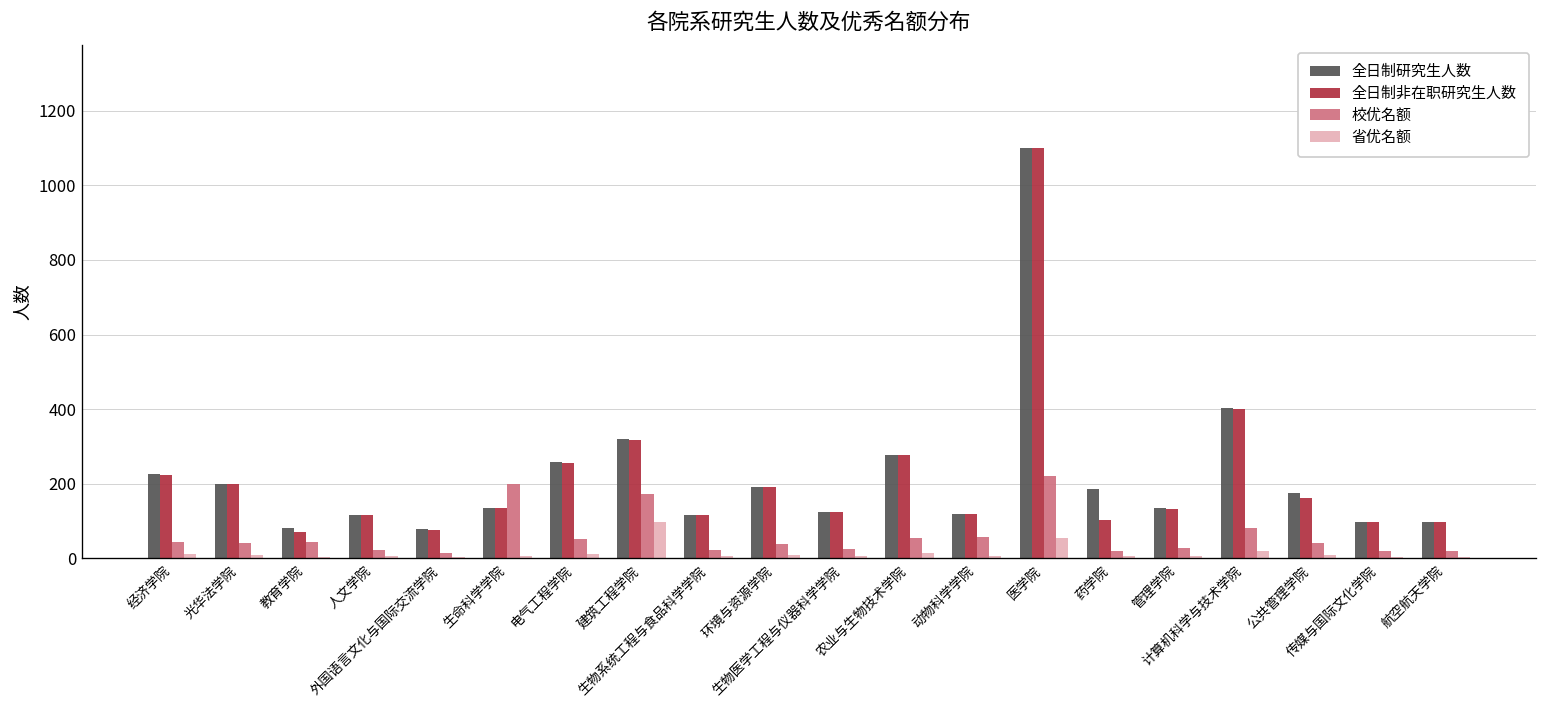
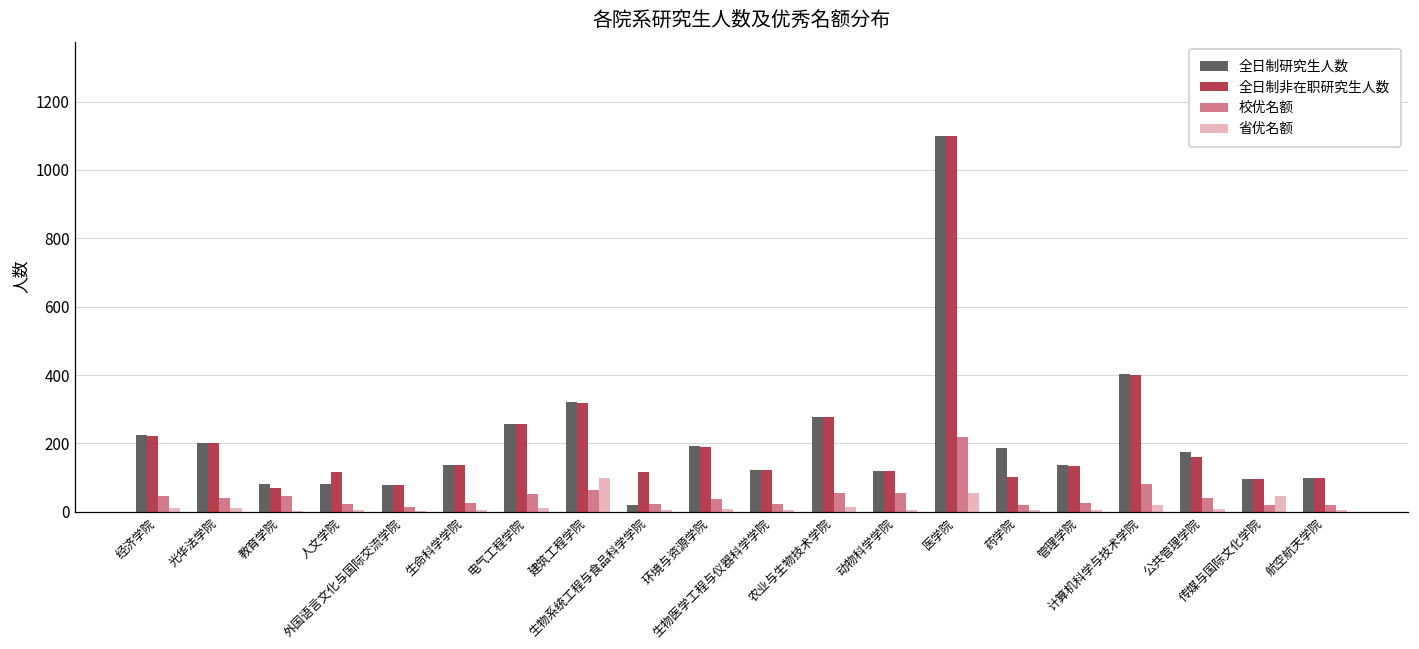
  {
    "全日制研究生人数": {
      "经济学院": 230,
      "光华法学院": 200,
      "教育学院": 80,
-     "人文学院": 120,
+     "人文学院": 80,
      "外国语言文化与国际交流学院": 80,
      "生命科学学院": 140,
      "电气工程学院": 260,
      "建筑工程学院": 320,
-     "生物系统工程与食品科学学院": 120,
+     "生物系统工程与食品科学学院": 20,
      "环境与资源学院": 190,
      "生物医学工程与仪器科学学院": 120,
      "农业与生物技术学院": 280,
      "动物科学学院": 120,
      "医学院": 1100,
      "药学院": 190,
      "管理学院": 140,
      "计算机科学与技术学院": 400,
      "公共管理学院": 170,
      "传媒与国际文化学院": 100,
      "航空航天学院": 100
    },
    "全日制非在职研究生人数": {
      "经济学院": 220,
      "光华法学院": 200,
      "教育学院": 70,
      "人文学院": 120,
      "外国语言文化与国际交流学院": 80,
      "生命科学学院": 140,
      "电气工程学院": 260,
      "建筑工程学院": 320,
      "生物系统工程与食品科学学院": 120,
      "环境与资源学院": 190,
      "生物医学工程与仪器科学学院": 120,
      "农业与生物技术学院": 280,
      "动物科学学院": 120,
      "医学院": 1100,
      "药学院": 100,
      "管理学院": 130,
      "计算机科学与技术学院": 400,
      "公共管理学院": 160,
      "传媒与国际文化学院": 100,
      "航空航天学院": 100
    },
    "校优名额": {
      "经济学院": 50,
      "光华法学院": 40,
      "教育学院": 50,
      "人文学院": 20,
      "外国语言文化与国际交流学院": 20,
-     "生命科学学院": 200,
+     "生命科学学院": 30,
      "电气工程学院": 50,
-     "建筑工程学院": 170,
+     "建筑工程学院": 60,
      "生物系统工程与食品科学学院": 20,
      "环境与资源学院": 40,
      "生物医学工程与仪器科学学院": 20,
      "农业与生物技术学院": 60,
      "动物科学学院": 60,
      "医学院": 220,
      "药学院": 20,
      "管理学院": 30,
      "计算机科学与技术学院": 80,
      "公共管理学院": 40,
      "传媒与国际文化学院": 20,
      "航空航天学院": 20
    },
    "省优名额": {
      "经济学院": 10,
      "光华法学院": 10,
      "电气工程学院": 10,
      "建筑工程学院": 100,
      "环境与资源学院": 10,
      "农业与生物技术学院": 10,
      "医学院": 60,
      "计算机科学与技术学院": 20,
-     "传媒与国际文化学院": 0
+     "传媒与国际文化学院": 50
    }
  }
